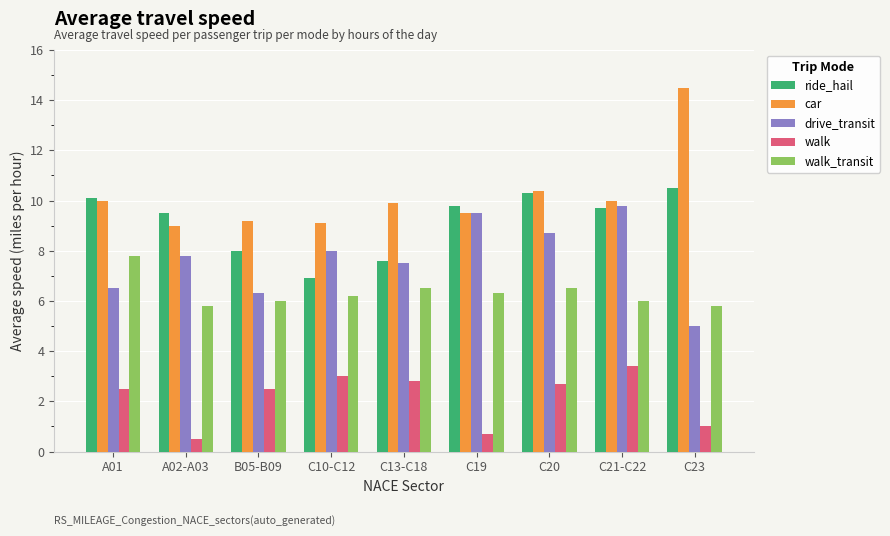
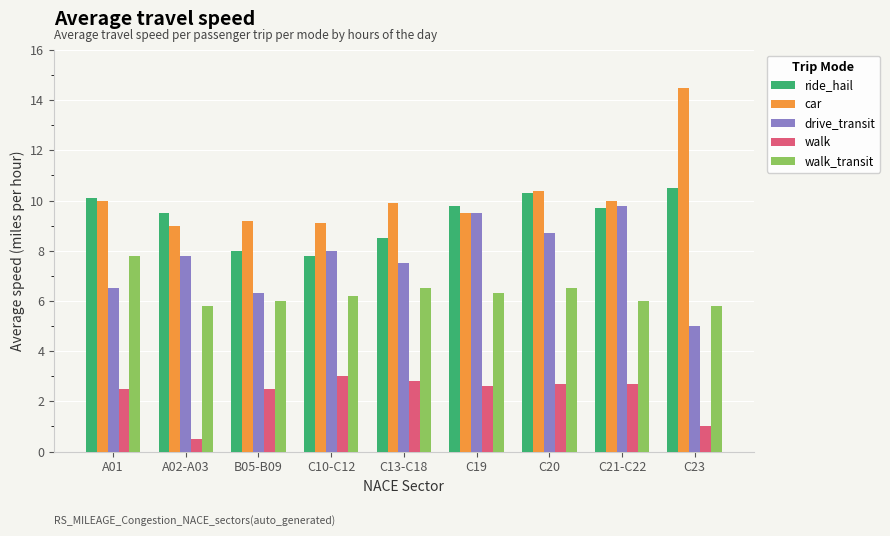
  {
    "ride_hail": {
      "A01": 10.1,
      "A02-A03": 9.5,
      "B05-B09": 8.0,
-     "C10-C12": 6.9,
-     "C13-C18": 7.6,
+     "C10-C12": 7.8,
+     "C13-C18": 8.5,
      "C19": 9.8,
      "C20": 10.3,
      "C21-C22": 9.7,
      "C23": 10.5
    },
    "car": {
      "A01": 10.0,
      "A02-A03": 9.0,
      "B05-B09": 9.2,
      "C10-C12": 9.1,
      "C13-C18": 9.9,
      "C19": 9.5,
      "C20": 10.4,
      "C21-C22": 10.0,
      "C23": 14.5
    },
    "drive_transit": {
      "A01": 6.5,
      "A02-A03": 7.8,
      "B05-B09": 6.3,
      "C10-C12": 8.0,
      "C13-C18": 7.5,
      "C19": 9.5,
      "C20": 8.7,
      "C21-C22": 9.8,
      "C23": 5.0
    },
    "walk": {
      "A01": 2.5,
      "A02-A03": 0.5,
      "B05-B09": 2.5,
      "C10-C12": 3.0,
      "C13-C18": 2.8,
-     "C19": 0.7,
+     "C19": 2.6,
      "C20": 2.7,
-     "C21-C22": 3.4,
+     "C21-C22": 2.7,
      "C23": 1.0
    },
    "walk_transit": {
      "A01": 7.8,
      "A02-A03": 5.8,
      "B05-B09": 6.0,
      "C10-C12": 6.2,
      "C13-C18": 6.5,
      "C19": 6.3,
      "C20": 6.5,
      "C21-C22": 6.0,
      "C23": 5.8
    }
  }
